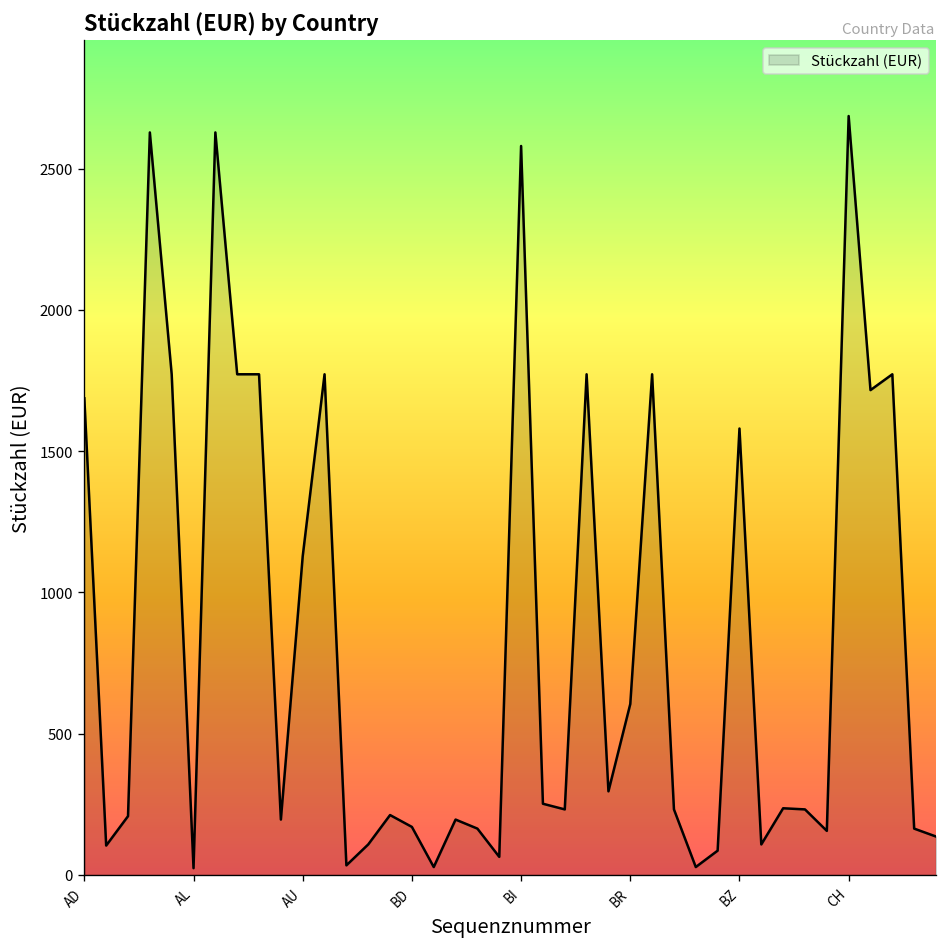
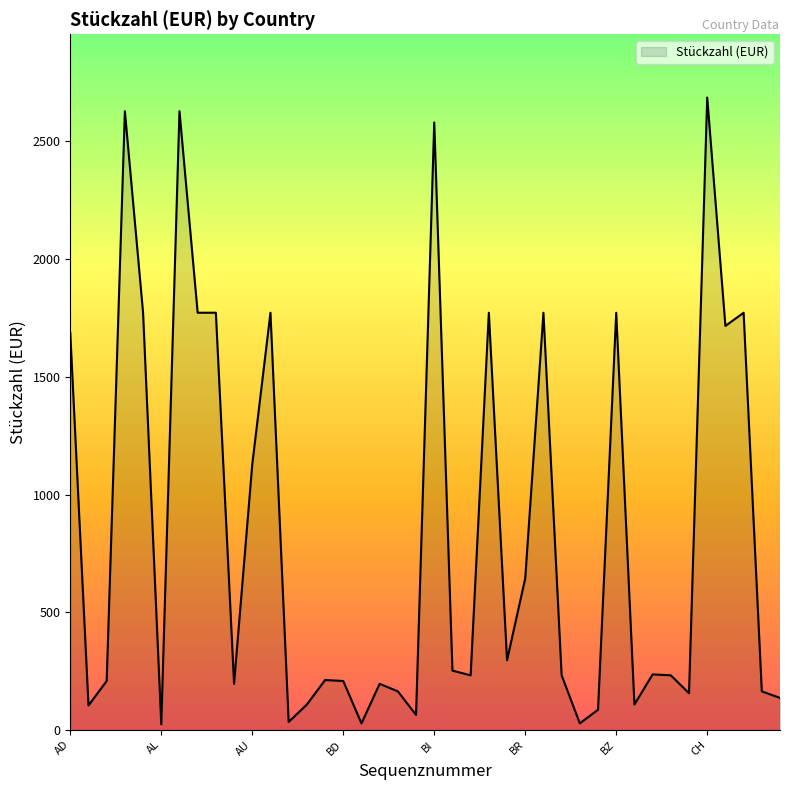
  {
    "AD": 1690,
    "AL": 20,
    "AU": 1130,
-   "BD": 170,
+   "BD": 210,
    "BI": 2580,
-   "BR": 610,
-   "BZ": 1580,
+   "BR": 640,
+   "BZ": 1770,
    "CH": 2690
  }
